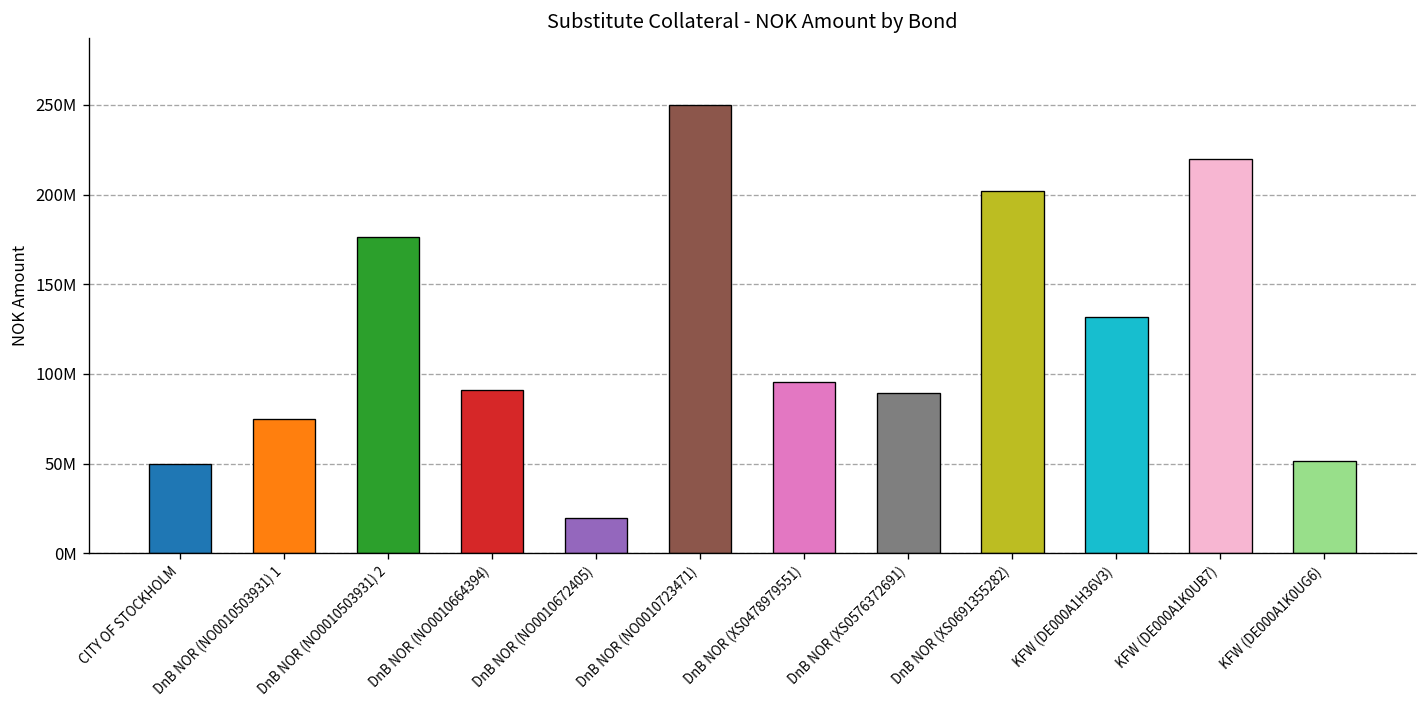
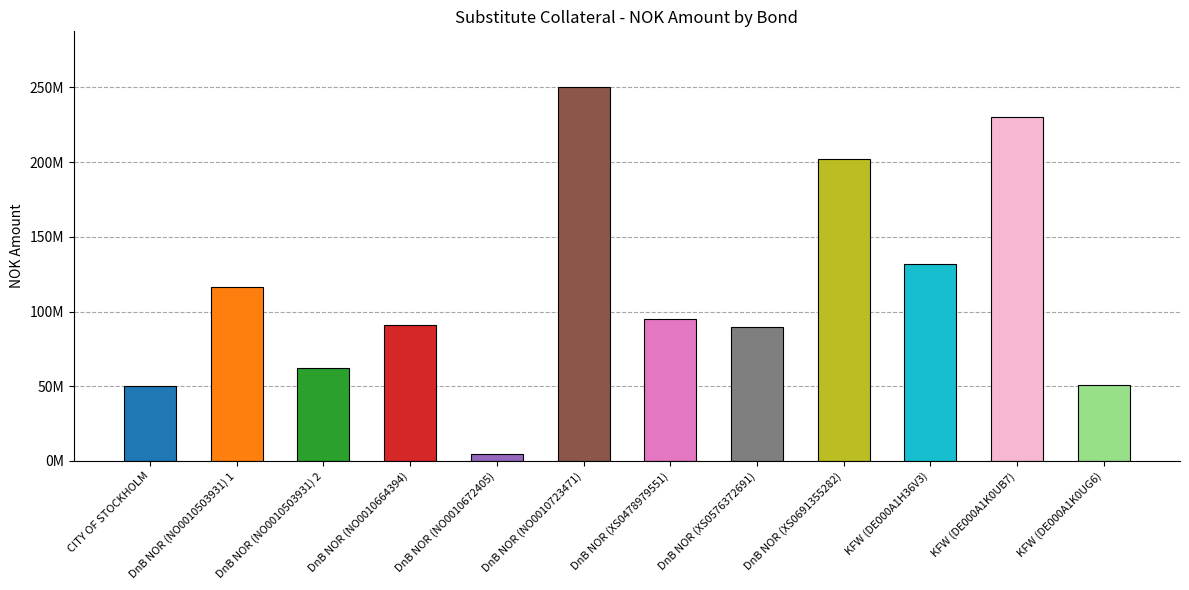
  {
    "CITY OF STOCKHOLM": 50000000,
-   "DnB NOR (NO0010503931) 1": 75000000,
-   "DnB NOR (NO0010503931) 2": 176000000,
+   "DnB NOR (NO0010503931) 1": 117000000,
+   "DnB NOR (NO0010503931) 2": 62000000,
    "DnB NOR (NO0010664394)": 91000000,
-   "DnB NOR (NO0010672405)": 19000000,
+   "DnB NOR (NO0010672405)": 5000000,
    "DnB NOR (NO0010723471)": 250000000,
    "DnB NOR (XS0478979551)": 95000000,
    "DnB NOR (XS0576372691)": 89000000,
    "DnB NOR (XS0691355282)": 202000000,
    "KFW (DE000A1H36V3)": 132000000,
-   "KFW (DE000A1K0UB7)": 220000000,
+   "KFW (DE000A1K0UB7)": 230000000,
    "KFW (DE000A1K0UG6)": 51000000
  }
